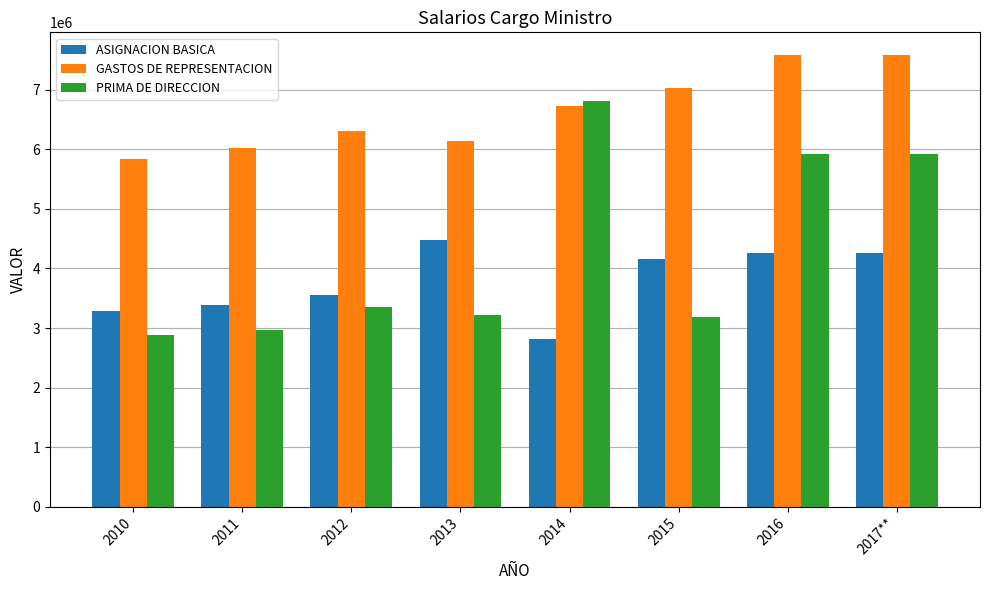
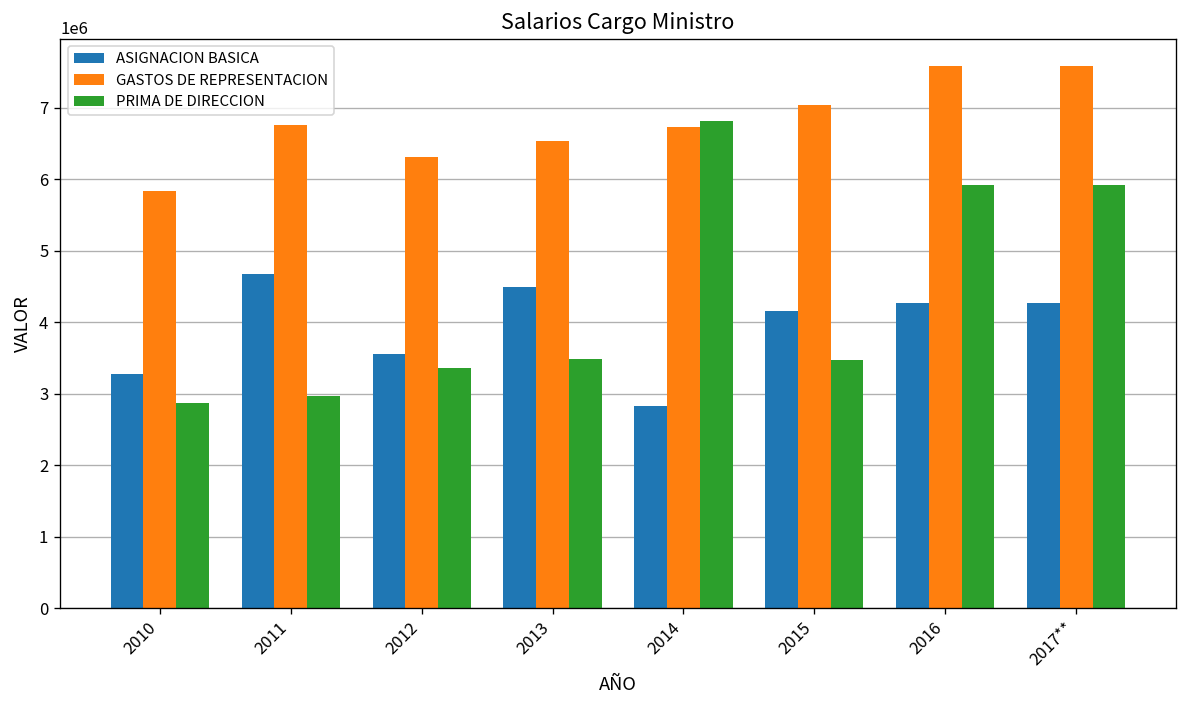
  {
    "ASIGNACION BASICA": {
      "2010": 3300000,
-     "2011": 3400000,
+     "2011": 4700000,
      "2012": 3600000,
      "2013": 4500000,
      "2014": 2800000,
      "2015": 4200000,
      "2016": 4300000,
      "2017**": 4300000
    },
    "GASTOS DE REPRESENTACION": {
      "2010": 5800000,
-     "2011": 6000000,
+     "2011": 6800000,
      "2012": 6300000,
-     "2013": 6100000,
+     "2013": 6500000,
      "2014": 6700000,
      "2015": 7000000,
      "2016": 7600000,
      "2017**": 7600000
    },
    "PRIMA DE DIRECCION": {
      "2010": 2900000,
      "2011": 3000000,
      "2012": 3400000,
-     "2013": 3200000,
+     "2013": 3500000,
      "2014": 6800000,
-     "2015": 3200000,
+     "2015": 3500000,
      "2016": 5900000,
      "2017**": 5900000
    }
  }
